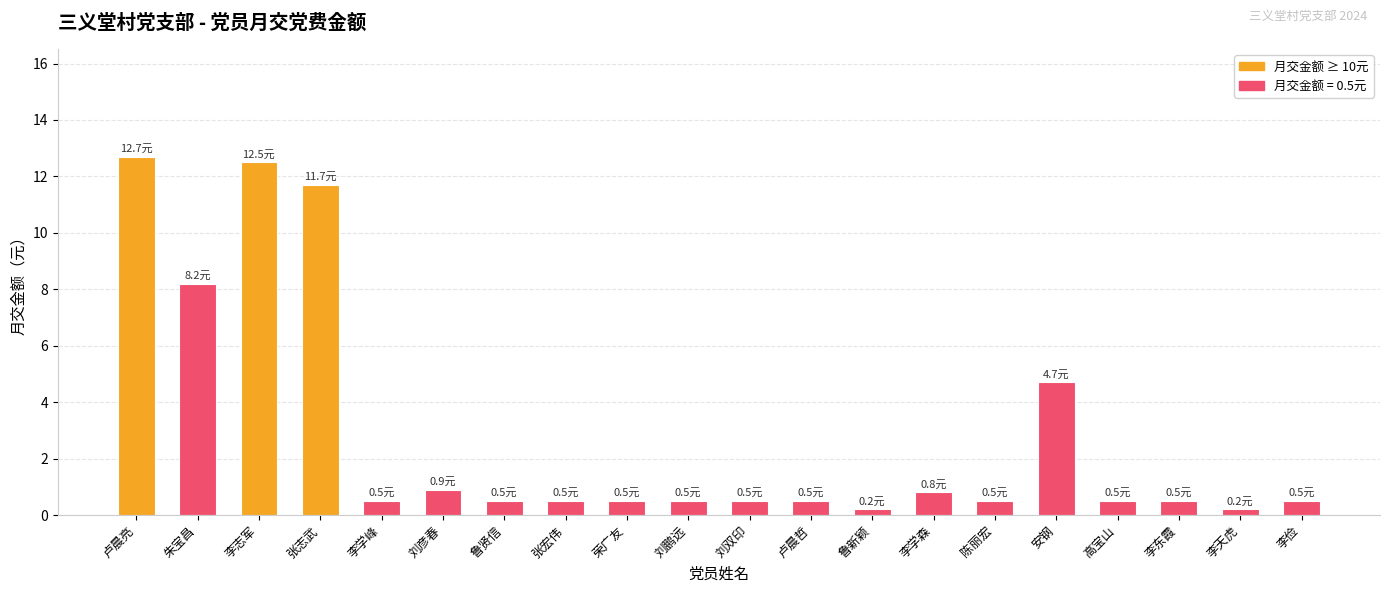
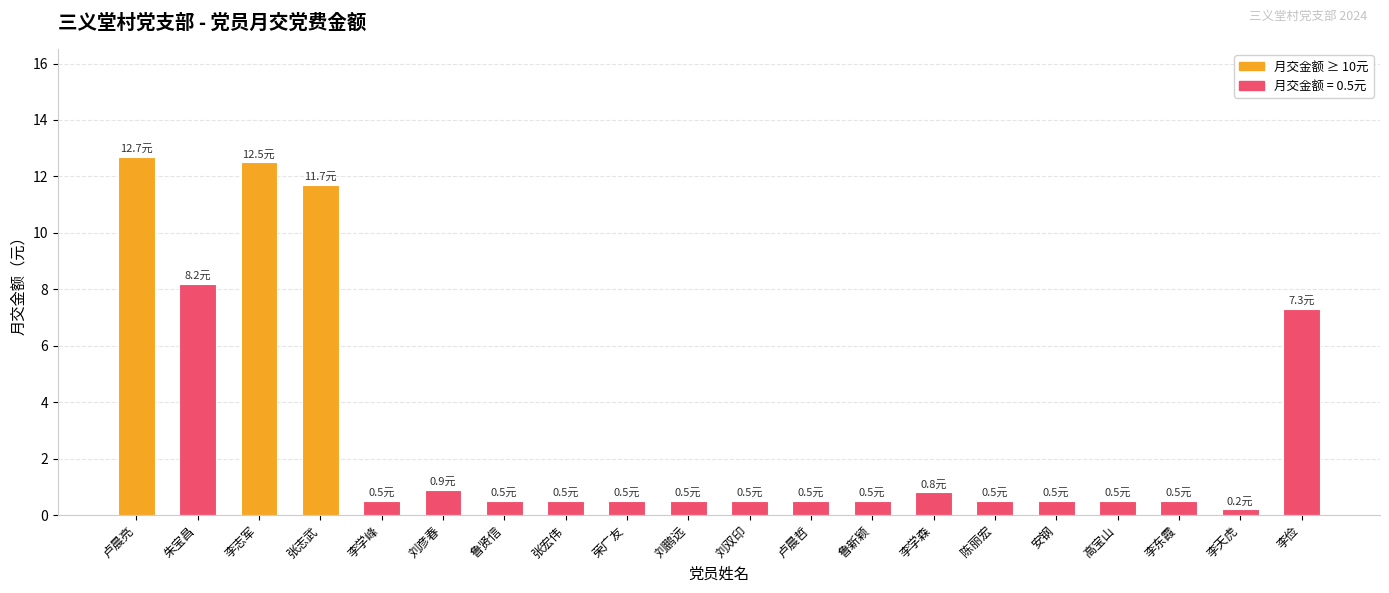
  {
    "卢晨亮": "12.7元",
    "朱宝昌": "8.2元",
    "李志军": "12.5元",
    "张志武": "11.7元",
    "李学峰": "0.5元",
    "刘彦春": "0.9元",
    "鲁贤信": "0.5元",
    "张宏伟": "0.5元",
    "荣广友": "0.5元",
    "刘鹏远": "0.5元",
    "刘双印": "0.5元",
    "卢晨哲": "0.5元",
-   "鲁新颖": "0.2元",
+   "鲁新颖": "0.5元",
    "李学森": "0.8元",
    "陈丽宏": "0.5元",
-   "安钢": "4.7元",
+   "安钢": "0.5元",
    "高宝山": "0.5元",
    "李东霞": "0.5元",
    "李天虎": "0.2元",
-   "李俭": "0.5元"
+   "李俭": "7.3元"
  }
